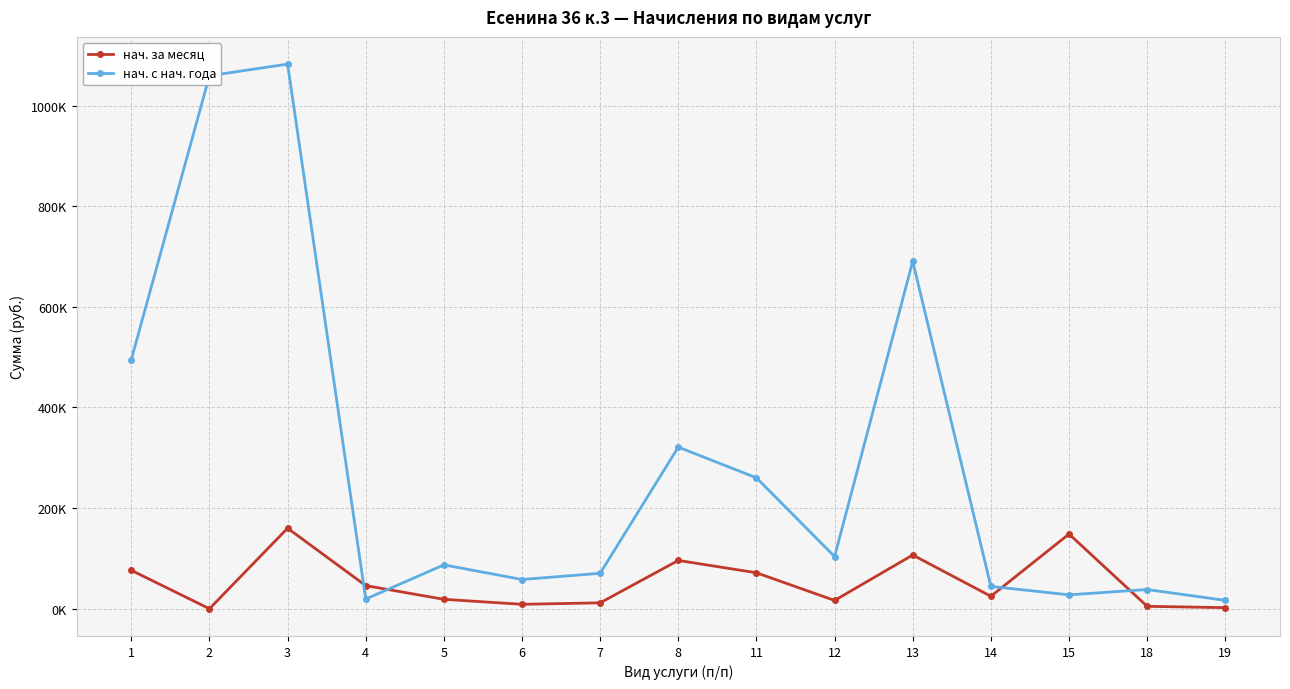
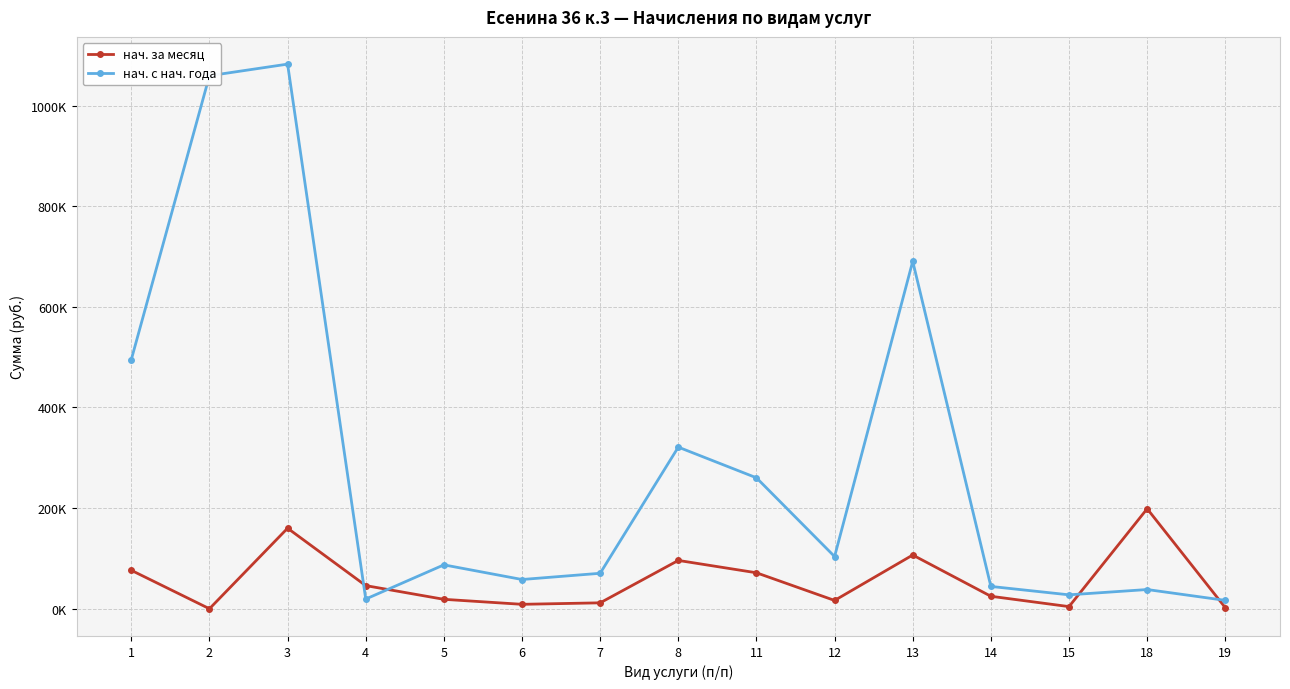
  {
    "нач. за месяц": {
      "1": 80000,
      "2": 0,
      "3": 160000,
      "4": 50000,
      "5": 20000,
      "6": 10000,
      "7": 10000,
      "8": 100000,
      "11": 70000,
      "12": 20000,
      "13": 110000,
      "14": 20000,
-     "15": 150000,
-     "18": 0,
+     "15": 0,
+     "18": 200000,
      "19": 0
    },
    "нач. с нач. года": {
      "1": 500000,
      "3": 1080000,
      "4": 20000,
      "5": 90000,
      "6": 60000,
      "7": 70000,
      "8": 320000,
      "11": 260000,
      "12": 100000,
      "13": 690000,
      "14": 40000,
      "15": 30000,
      "18": 40000,
      "19": 20000
    }
  }
